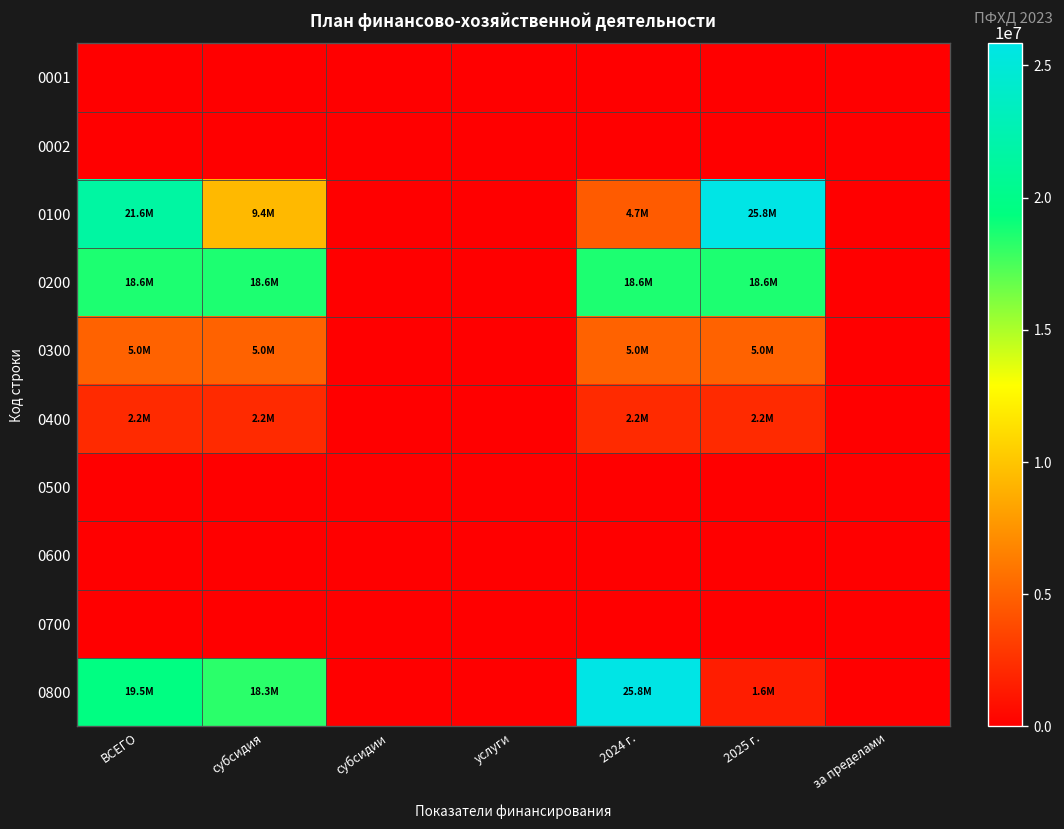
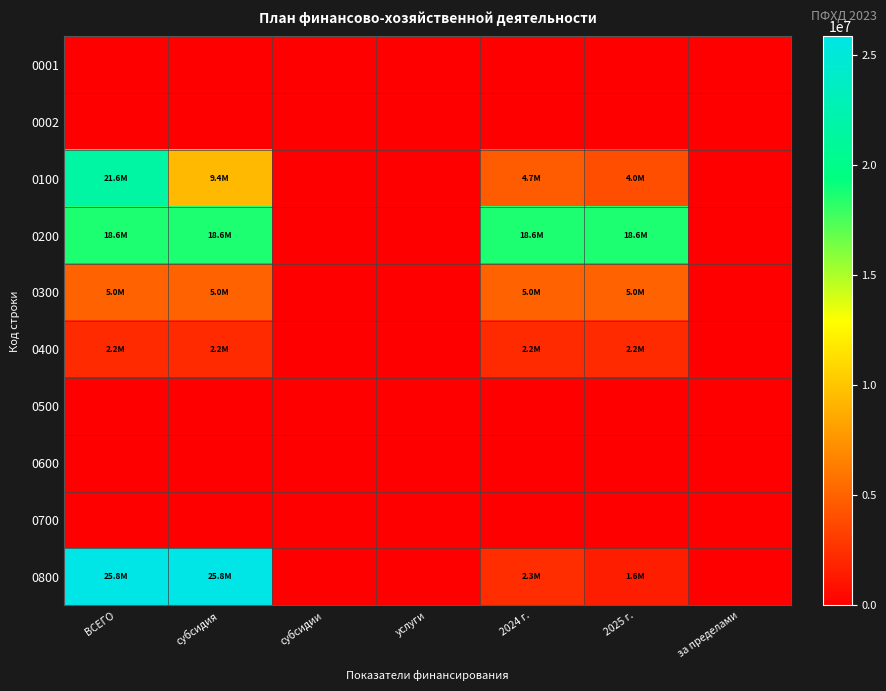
  {
    "0100": {
      "ВСЕГО": "21.6M",
      "субсидия": "9.4M",
      "2024 г.": "4.7M",
-     "2025 г.": "25.8M"
+     "2025 г.": "4.0M"
    },
    "0200": {
      "ВСЕГО": "18.6M",
      "субсидия": "18.6M",
      "2024 г.": "18.6M",
      "2025 г.": "18.6M"
    },
    "0300": {
      "ВСЕГО": "5.0M",
      "субсидия": "5.0M",
      "2024 г.": "5.0M",
      "2025 г.": "5.0M"
    },
    "0400": {
      "ВСЕГО": "2.2M",
      "субсидия": "2.2M",
      "2024 г.": "2.2M",
      "2025 г.": "2.2M"
    },
    "0800": {
-     "ВСЕГО": "19.5M",
-     "субсидия": "18.3M",
-     "2024 г.": "25.8M",
+     "ВСЕГО": "25.8M",
+     "субсидия": "25.8M",
+     "2024 г.": "2.3M",
      "2025 г.": "1.6M"
    }
  }
